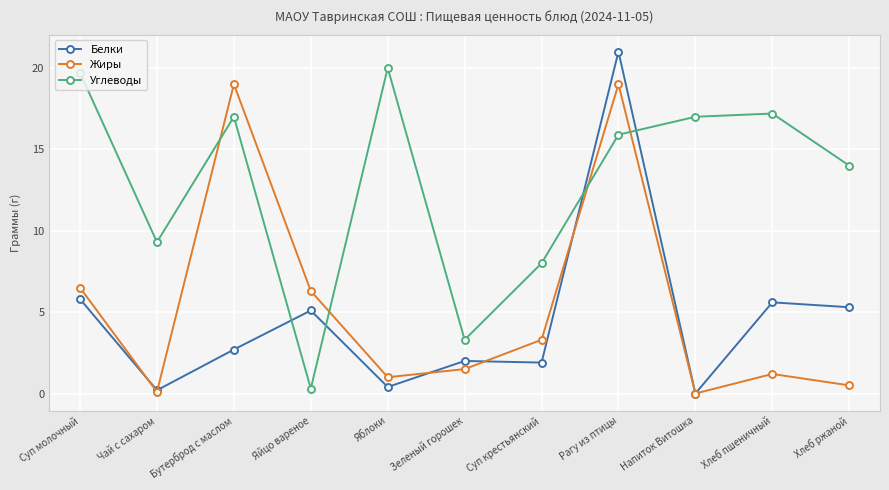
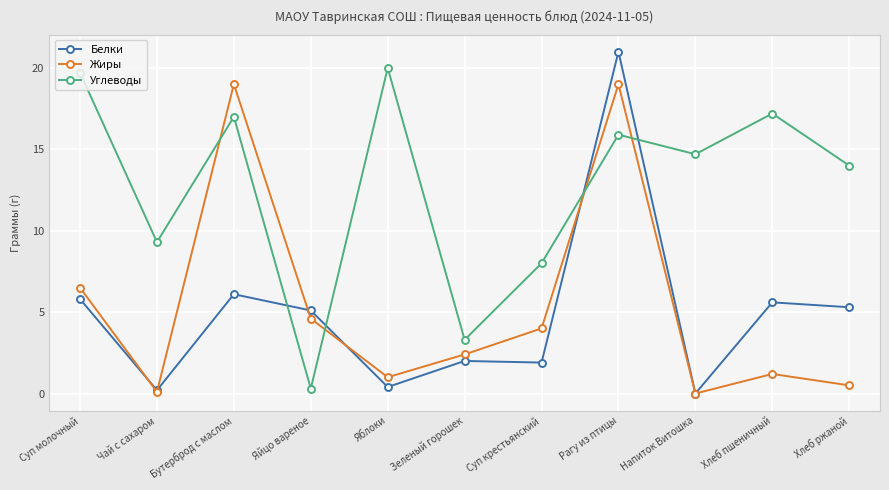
  {
    "Белки": {
      "Суп молочный": 5.8,
-     "Бутерброд с маслом": 2.7,
+     "Бутерброд с маслом": 6.1,
      "Яйцо вареное": 5.1,
      "Яблоки": 0.4,
      "Зеленый горошек": 2.0,
      "Суп крестьянский": 1.9,
      "Рагу из птицы": 21.0,
      "Хлеб пшеничный": 5.6,
      "Хлеб ржаной": 5.3
    },
    "Жиры": {
      "Суп молочный": 6.5,
      "Бутерброд с маслом": 19.0,
-     "Яйцо вареное": 6.3,
+     "Яйцо вареное": 4.6,
      "Яблоки": 1.0,
-     "Зеленый горошек": 1.5,
-     "Суп крестьянский": 3.3,
+     "Зеленый горошек": 2.4,
+     "Суп крестьянский": 4.0,
      "Рагу из птицы": 19.0,
      "Хлеб пшеничный": 1.2,
      "Хлеб ржаной": 0.5
    },
    "Углеводы": {
      "Чай с сахаром": 9.3,
      "Бутерброд с маслом": 17.0,
      "Яйцо вареное": 0.3,
      "Яблоки": 20.0,
      "Зеленый горошек": 3.3,
      "Суп крестьянский": 8.0,
      "Рагу из птицы": 15.9,
-     "Напиток Витошка": 17.0,
+     "Напиток Витошка": 14.7,
      "Хлеб пшеничный": 17.2,
      "Хлеб ржаной": 14.0
    }
  }
